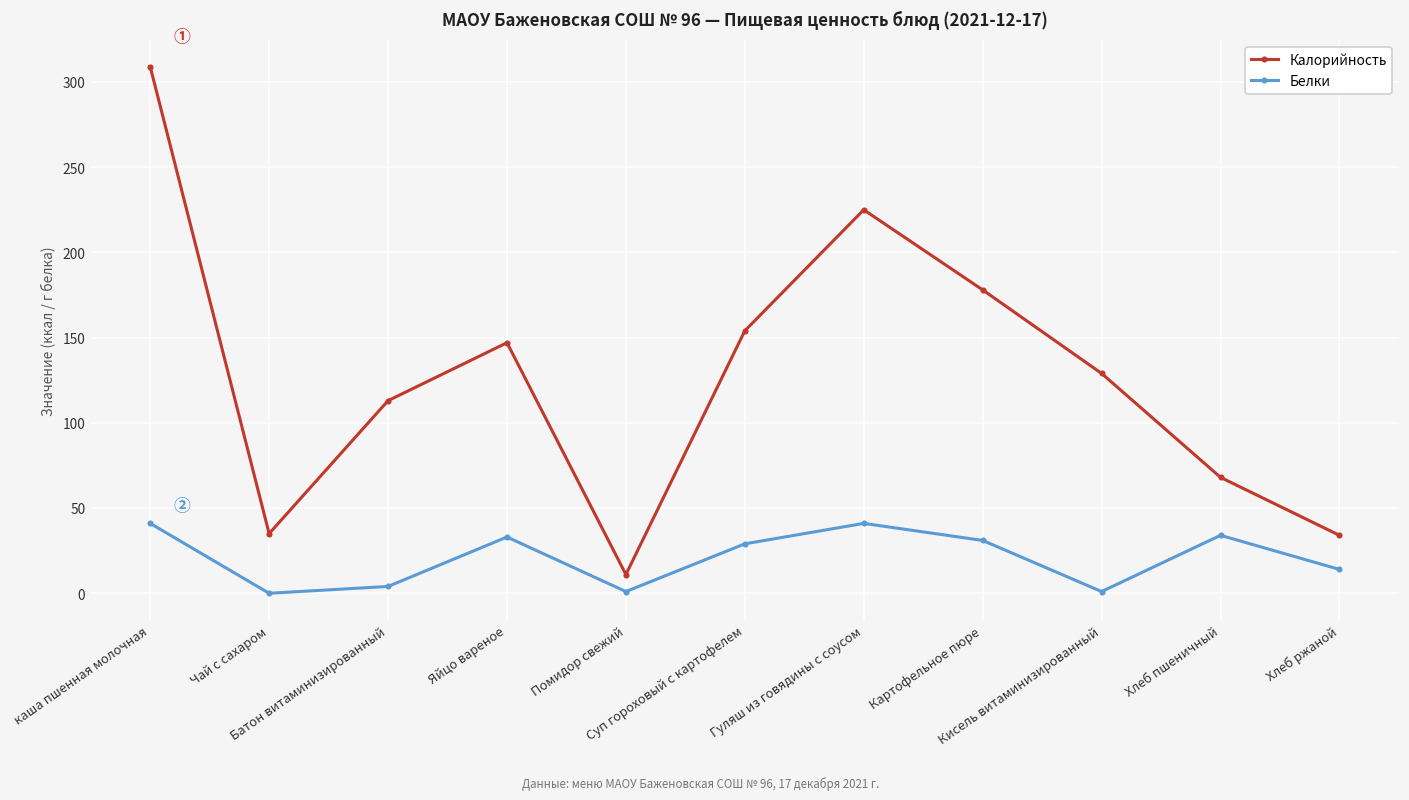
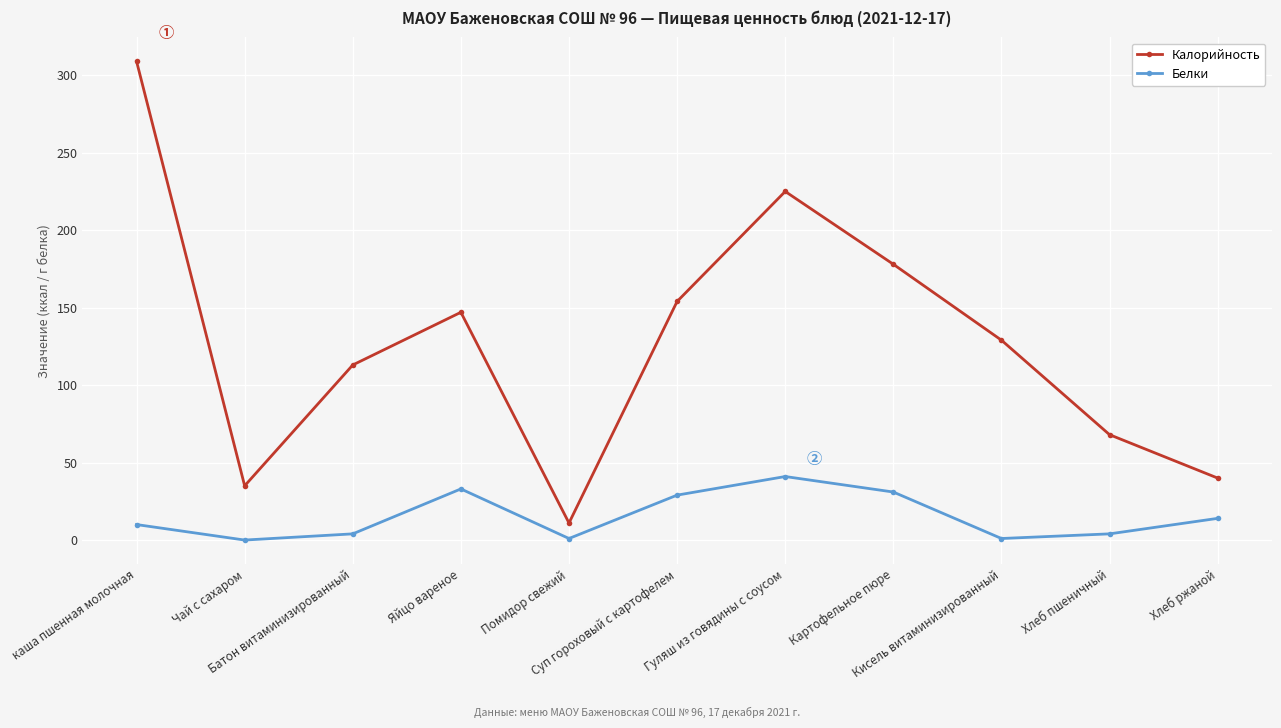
  {
    "Калорийность": {
      "каша пшенная молочная": 309,
      "Чай с сахаром": 35,
      "Батон витаминизированный": 113,
      "Яйцо вареное": 147,
      "Помидор свежий": 11,
      "Суп гороховый с картофелем": 154,
      "Гуляш из говядины с соусом": 225,
      "Картофельное пюре": 178,
      "Кисель витаминизированный": 129,
      "Хлеб пшеничный": 68,
-     "Хлеб ржаной": 34
+     "Хлеб ржаной": 40
    },
    "Белки": {
-     "каша пшенная молочная": 41,
+     "каша пшенная молочная": 10,
      "Чай с сахаром": 0,
      "Батон витаминизированный": 4,
      "Яйцо вареное": 33,
      "Помидор свежий": 1,
      "Суп гороховый с картофелем": 29,
      "Гуляш из говядины с соусом": 41,
      "Картофельное пюре": 31,
      "Кисель витаминизированный": 1,
-     "Хлеб пшеничный": 34,
+     "Хлеб пшеничный": 4,
      "Хлеб ржаной": 14
    }
  }
